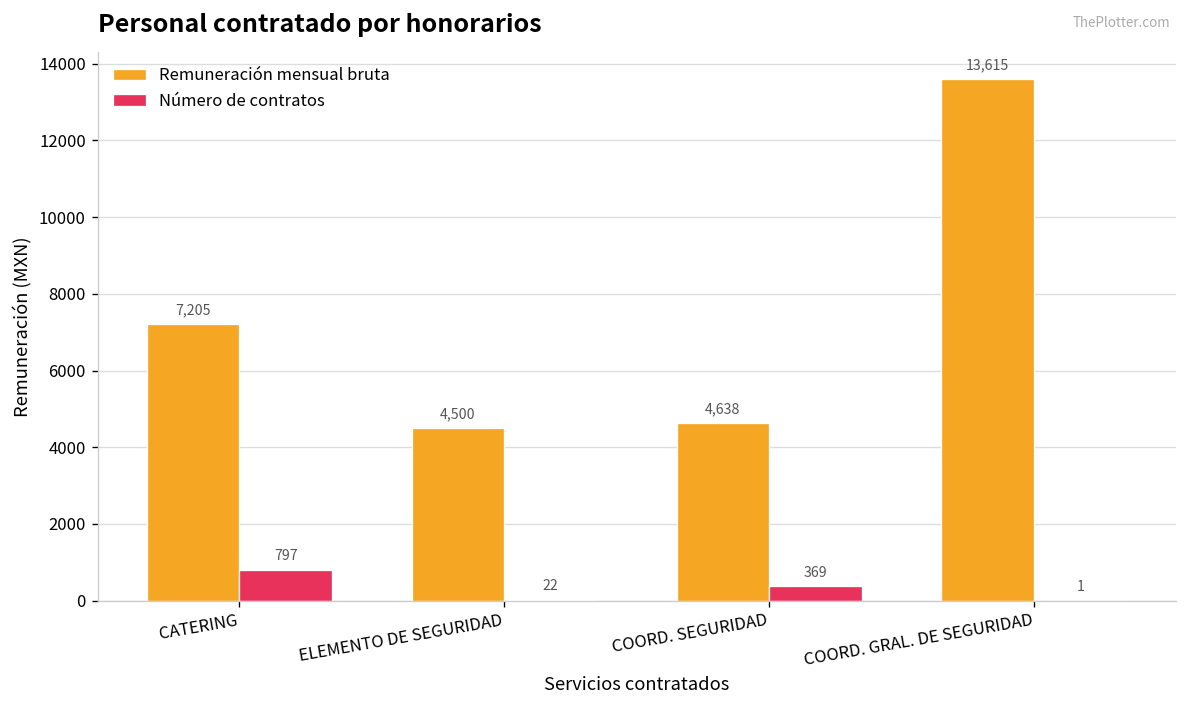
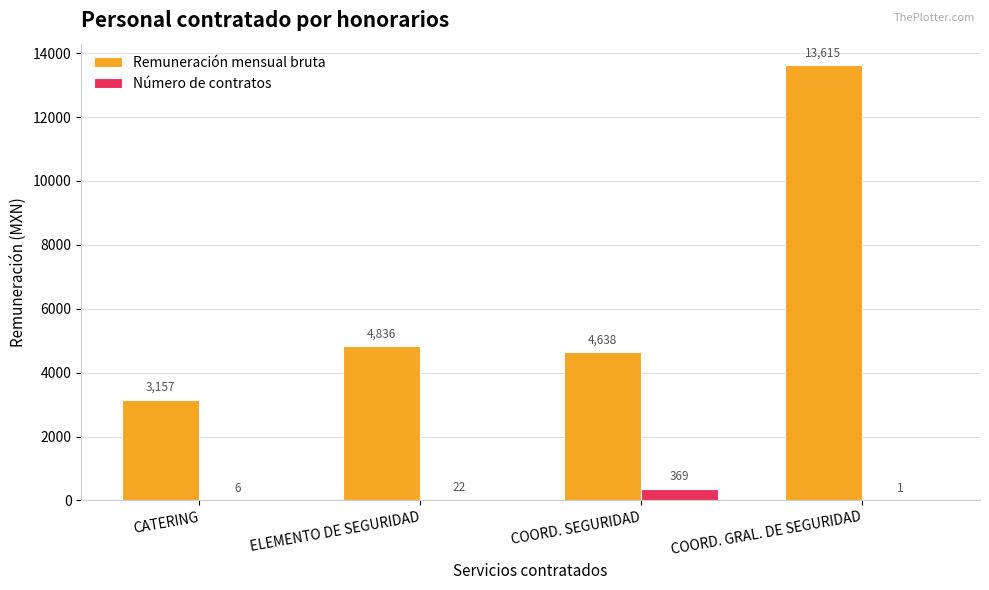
  {
    "Remuneración mensual bruta": {
-     "CATERING": "7,205",
-     "ELEMENTO DE SEGURIDAD": "4,500",
+     "CATERING": "3,157",
+     "ELEMENTO DE SEGURIDAD": "4,836",
      "COORD. SEGURIDAD": "4,638",
      "COORD. GRAL. DE SEGURIDAD": "13,615"
    },
    "Número de contratos": {
-     "CATERING": "797",
+     "CATERING": "6",
      "ELEMENTO DE SEGURIDAD": "22",
      "COORD. SEGURIDAD": "369",
      "COORD. GRAL. DE SEGURIDAD": "1"
    }
  }
